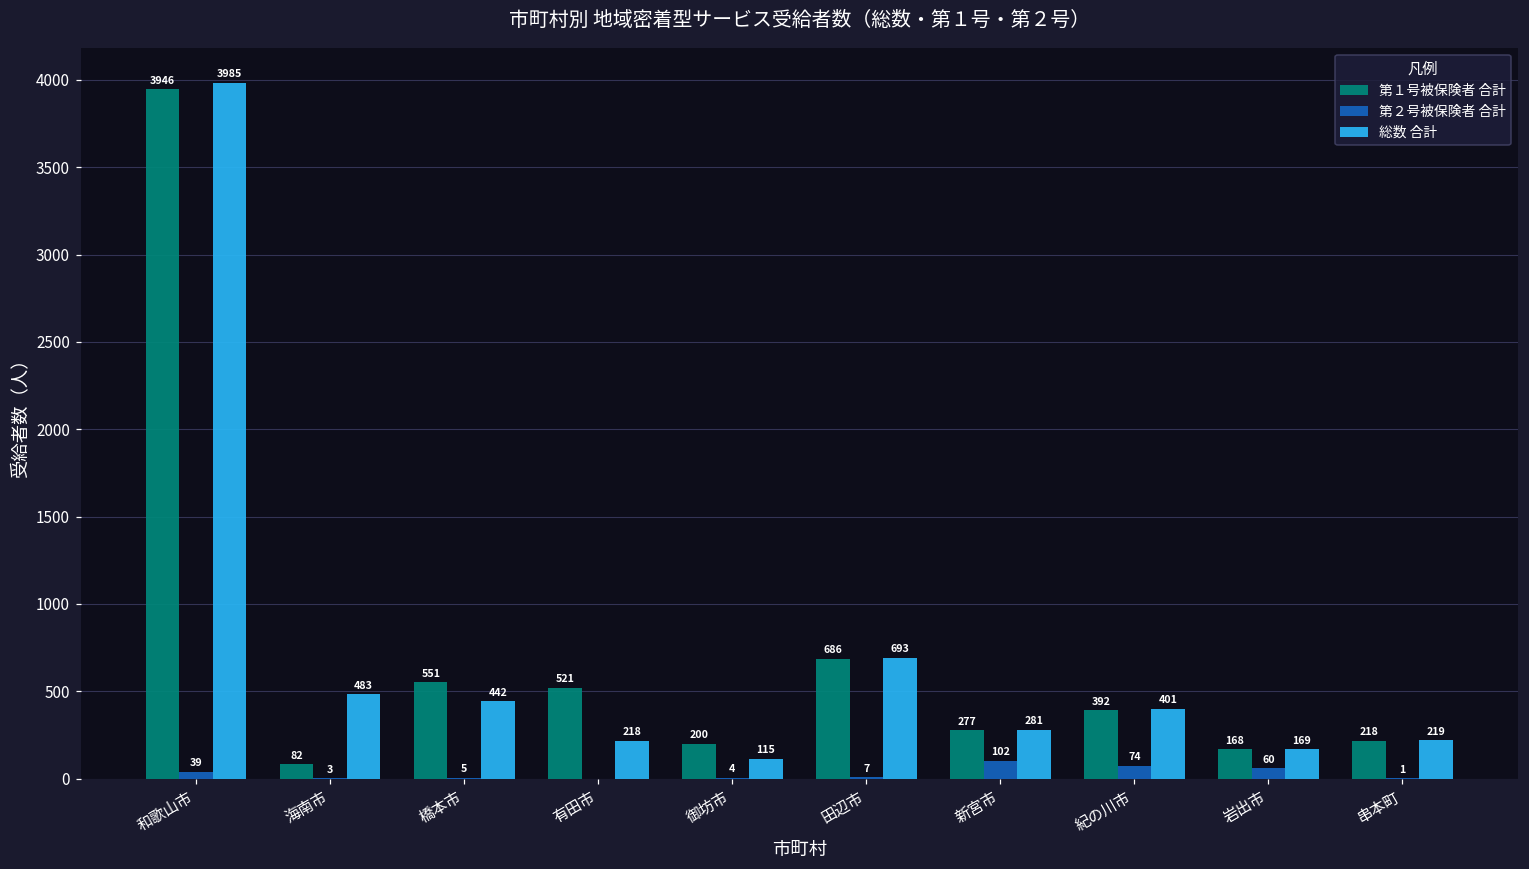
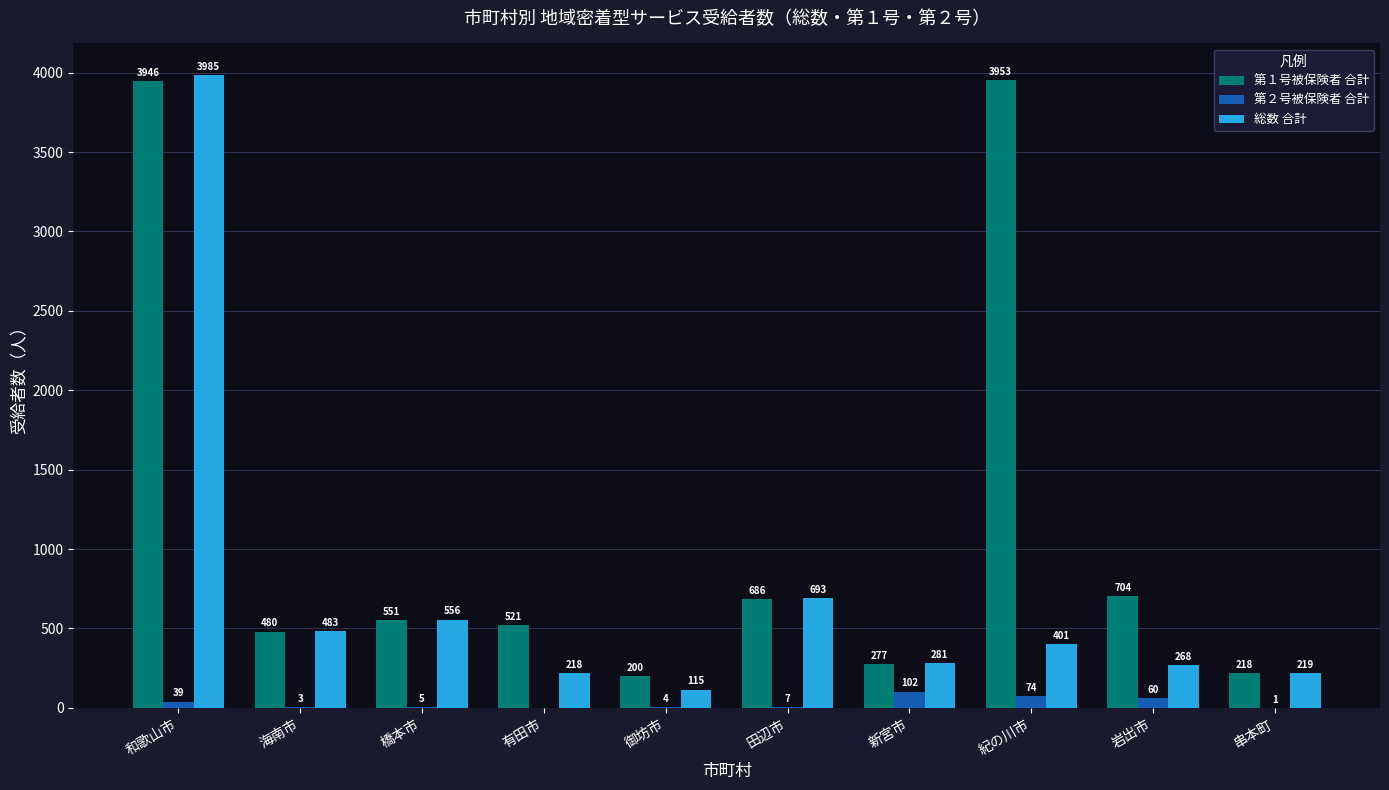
  {
    "第１号被保険者 合計": {
      "和歌山市": 3946,
-     "海南市": 82,
+     "海南市": 480,
      "橋本市": 551,
      "有田市": 521,
      "御坊市": 200,
      "田辺市": 686,
      "新宮市": 277,
-     "紀の川市": 392,
-     "岩出市": 168,
+     "紀の川市": 3953,
+     "岩出市": 704,
      "串本町": 218
    },
    "第２号被保険者 合計": {
      "和歌山市": 39,
      "海南市": 3,
      "橋本市": 5,
      "御坊市": 4,
      "田辺市": 7,
      "新宮市": 102,
      "紀の川市": 74,
      "岩出市": 60,
      "串本町": 1
    },
    "総数 合計": {
      "和歌山市": 3985,
      "海南市": 483,
-     "橋本市": 442,
+     "橋本市": 556,
      "有田市": 218,
      "御坊市": 115,
      "田辺市": 693,
      "新宮市": 281,
      "紀の川市": 401,
-     "岩出市": 169,
+     "岩出市": 268,
      "串本町": 219
    }
  }
